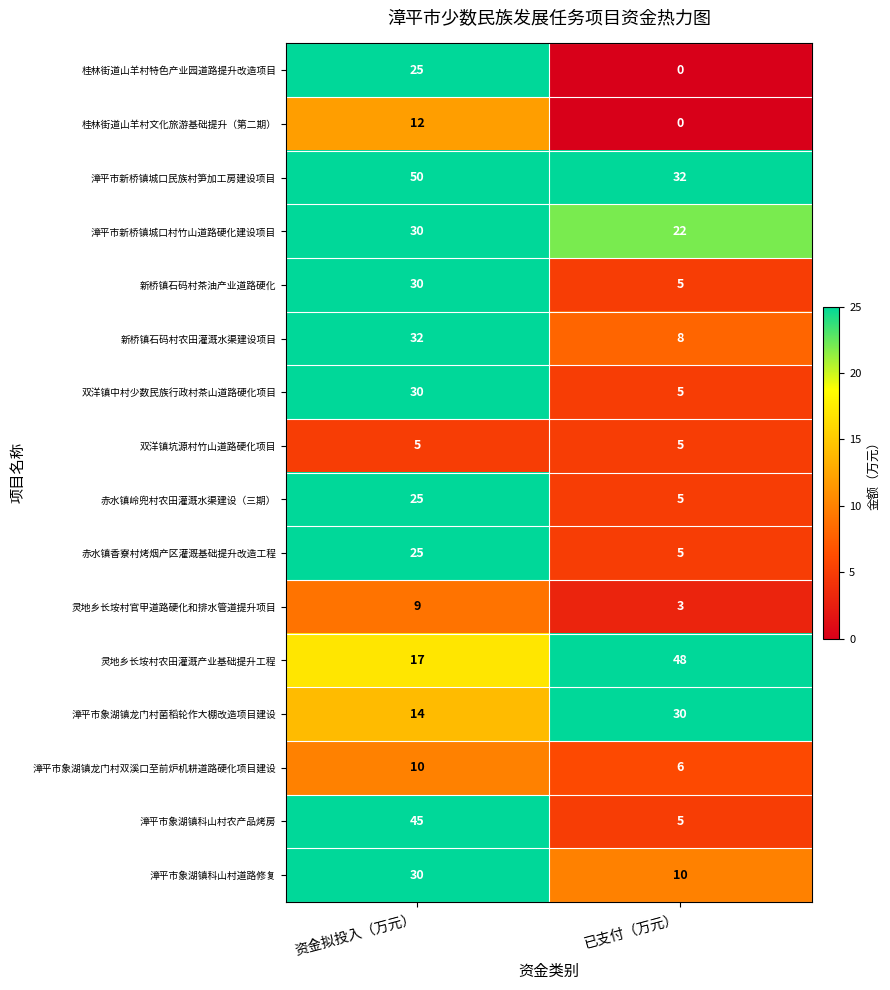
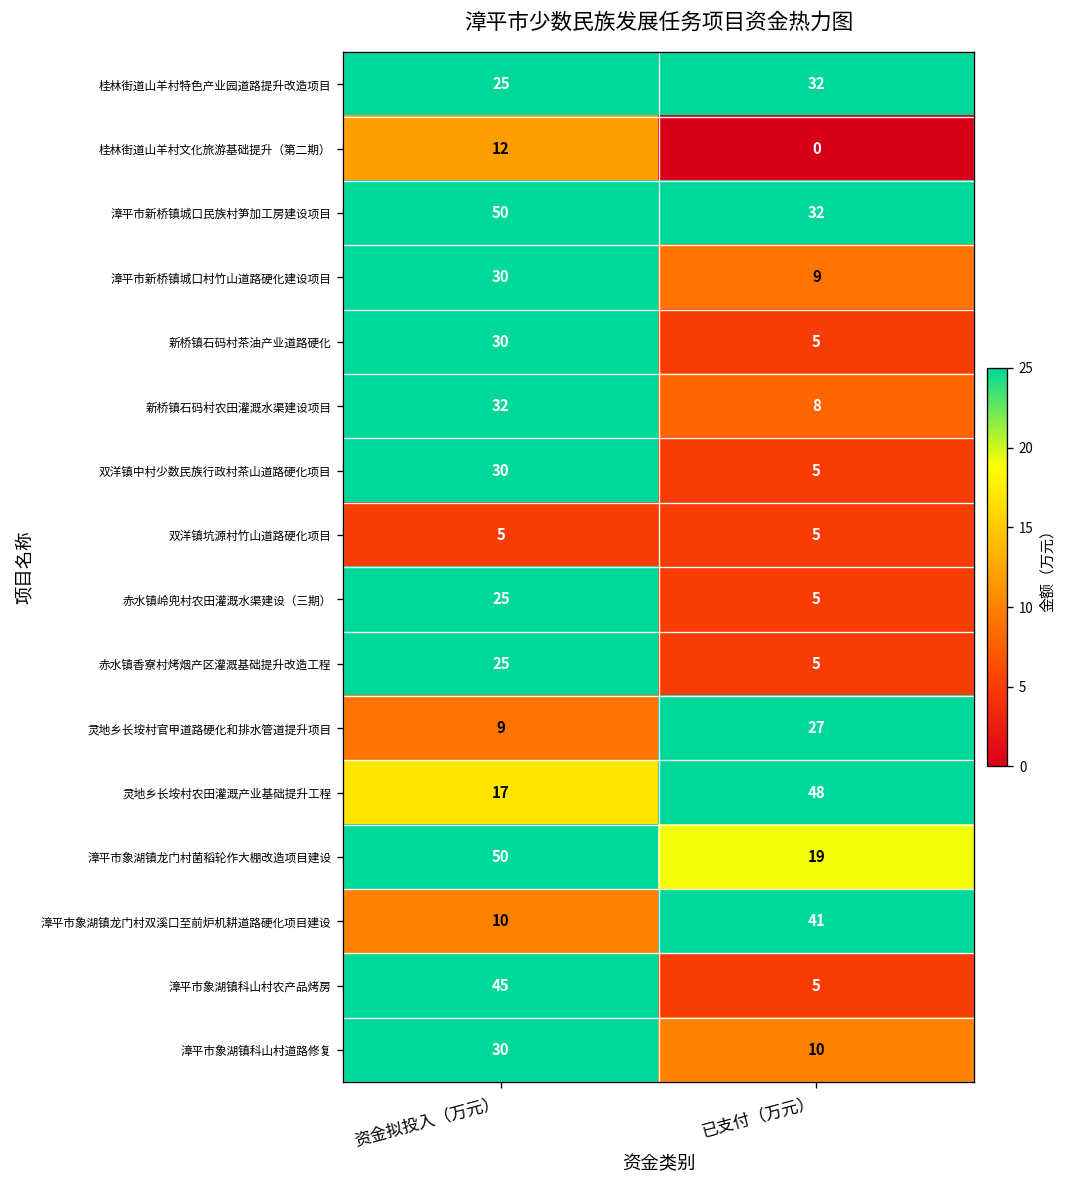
  {
    "桂林街道山羊村特色产业园道路提升改造项目": {
      "资金拟投入（万元）": 25,
-     "已支付（万元）": 0
+     "已支付（万元）": 32
    },
    "桂林街道山羊村文化旅游基础提升（第二期）": {
      "资金拟投入（万元）": 12,
      "已支付（万元）": 0
    },
    "漳平市新桥镇城口民族村笋加工房建设项目": {
      "资金拟投入（万元）": 50,
      "已支付（万元）": 32
    },
    "漳平市新桥镇城口村竹山道路硬化建设项目": {
      "资金拟投入（万元）": 30,
-     "已支付（万元）": 22
+     "已支付（万元）": 9
    },
    "新桥镇石码村茶油产业道路硬化": {
      "资金拟投入（万元）": 30,
      "已支付（万元）": 5
    },
    "新桥镇石码村农田灌溉水渠建设项目": {
      "资金拟投入（万元）": 32,
      "已支付（万元）": 8
    },
    "双洋镇中村少数民族行政村茶山道路硬化项目": {
      "资金拟投入（万元）": 30,
      "已支付（万元）": 5
    },
    "双洋镇坑源村竹山道路硬化项目": {
      "资金拟投入（万元）": 5,
      "已支付（万元）": 5
    },
    "赤水镇岭兜村农田灌溉水渠建设（三期）": {
      "资金拟投入（万元）": 25,
      "已支付（万元）": 5
    },
    "赤水镇香寮村烤烟产区灌溉基础提升改造工程": {
      "资金拟投入（万元）": 25,
      "已支付（万元）": 5
    },
    "灵地乡长垵村官甲道路硬化和排水管道提升项目": {
      "资金拟投入（万元）": 9,
-     "已支付（万元）": 3
+     "已支付（万元）": 27
    },
    "灵地乡长垵村农田灌溉产业基础提升工程": {
      "资金拟投入（万元）": 17,
      "已支付（万元）": 48
    },
    "漳平市象湖镇龙门村菌稻轮作大棚改造项目建设": {
-     "资金拟投入（万元）": 14,
-     "已支付（万元）": 30
+     "资金拟投入（万元）": 50,
+     "已支付（万元）": 19
    },
    "漳平市象湖镇龙门村双溪口至前炉机耕道路硬化项目建设": {
      "资金拟投入（万元）": 10,
-     "已支付（万元）": 6
+     "已支付（万元）": 41
    },
    "漳平市象湖镇科山村农产品烤房": {
      "资金拟投入（万元）": 45,
      "已支付（万元）": 5
    },
    "漳平市象湖镇科山村道路修复": {
      "资金拟投入（万元）": 30,
      "已支付（万元）": 10
    }
  }
